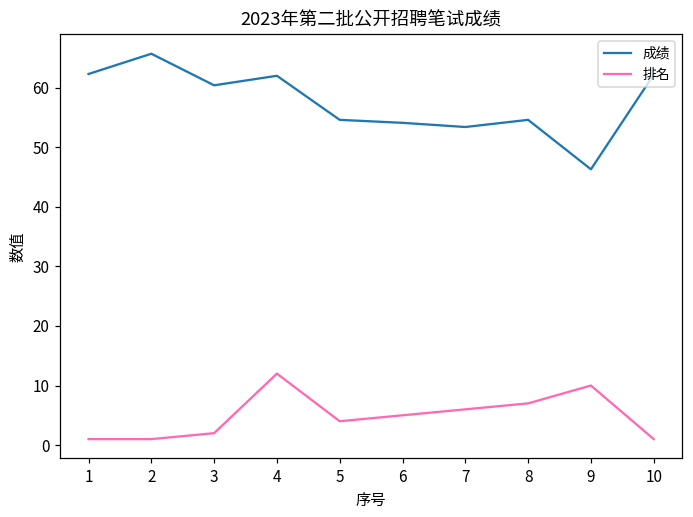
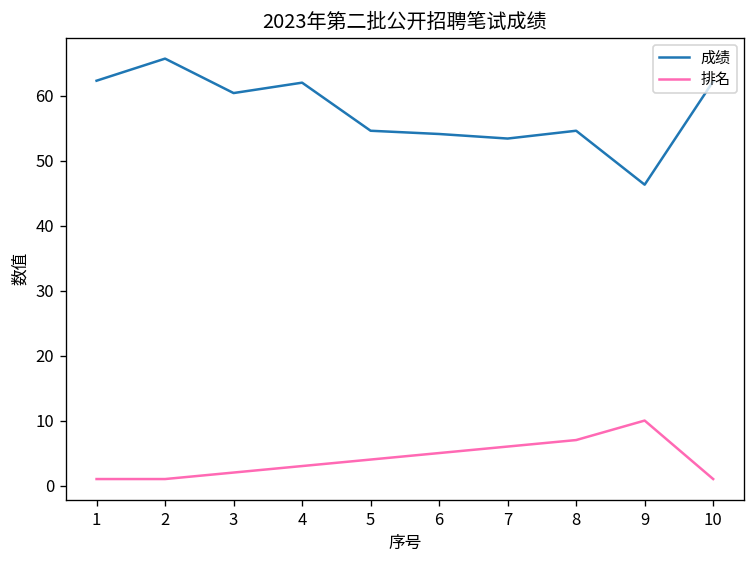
  {
    "成绩": {
      "1": 62,
      "2": 66,
      "3": 60,
      "4": 62,
      "5": 55,
      "6": 54,
      "7": 53,
      "8": 55,
      "9": 46
    },
    "排名": {
      "1": 1,
      "2": 1,
      "3": 2,
-     "4": 12,
+     "4": 3,
      "5": 4,
      "6": 5,
      "7": 6,
      "8": 7,
      "9": 10,
      "10": 1
    }
  }
